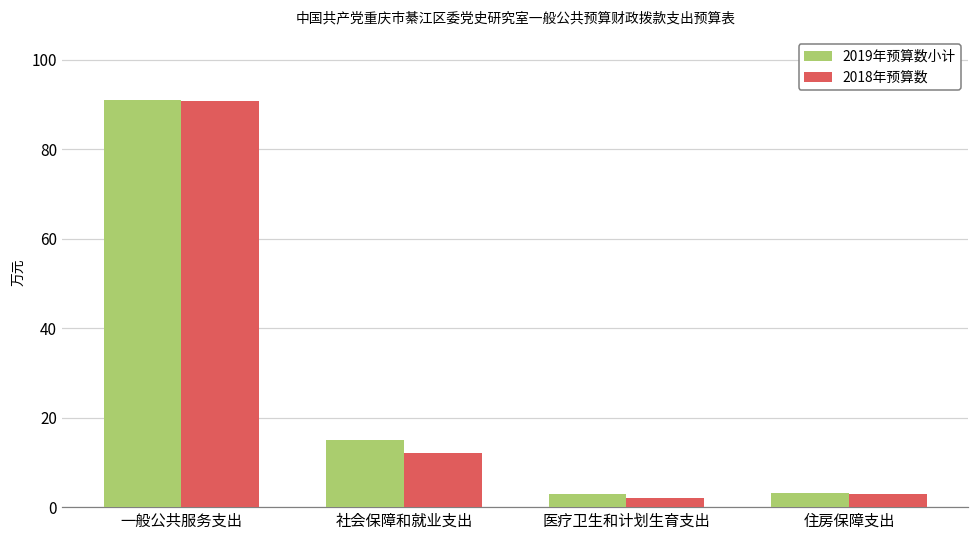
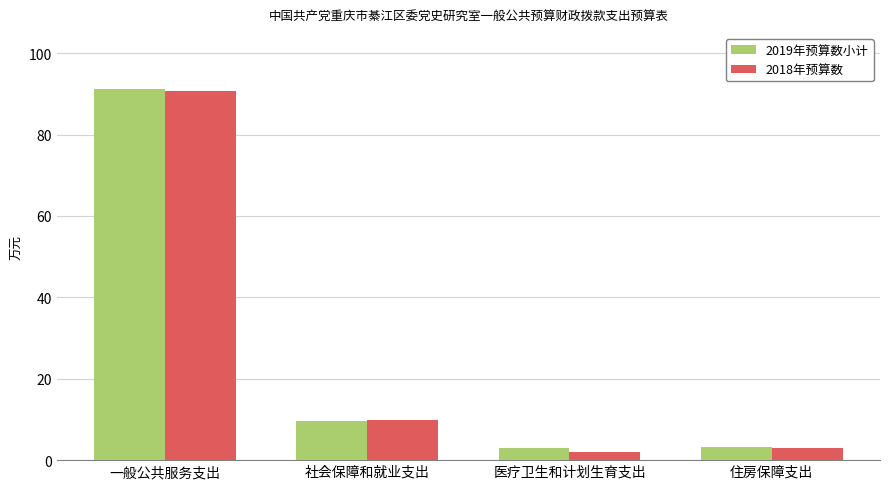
  {
    "2019年预算数小计": {
      "一般公共服务支出": 91,
-     "社会保障和就业支出": 15,
+     "社会保障和就业支出": 10,
      "医疗卫生和计划生育支出": 3,
      "住房保障支出": 3
    },
    "2018年预算数": {
      "一般公共服务支出": 91,
-     "社会保障和就业支出": 12,
+     "社会保障和就业支出": 10,
      "医疗卫生和计划生育支出": 2,
      "住房保障支出": 3
    }
  }
